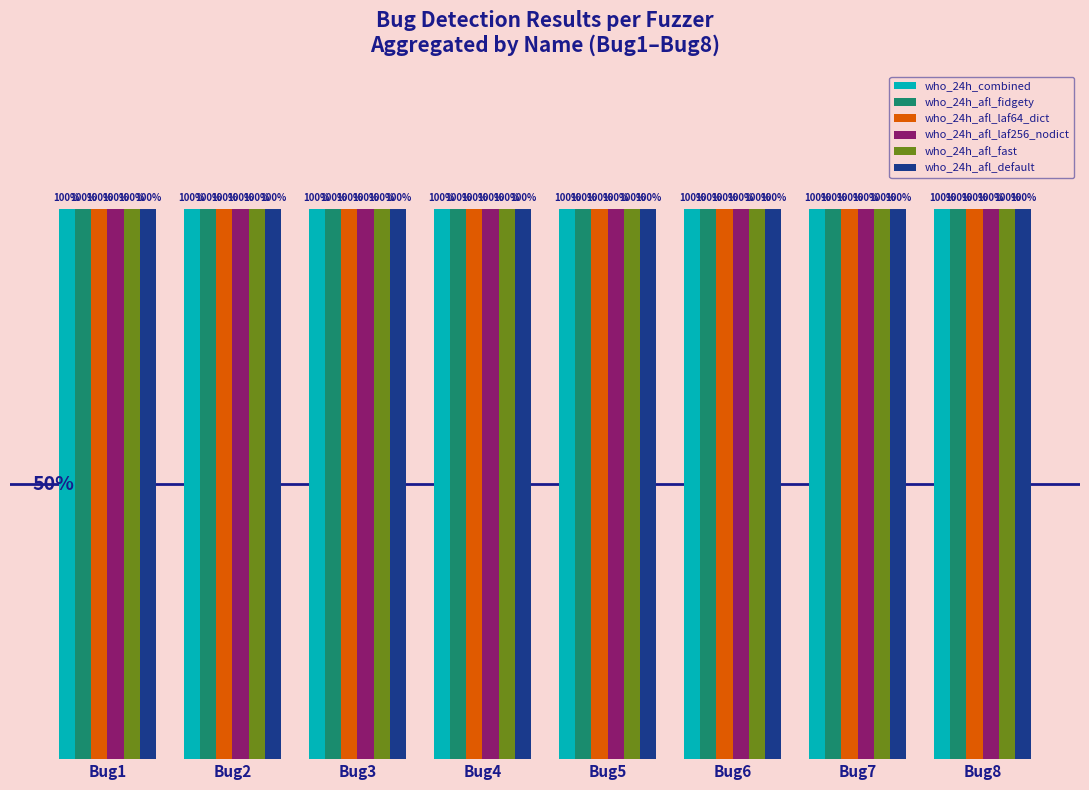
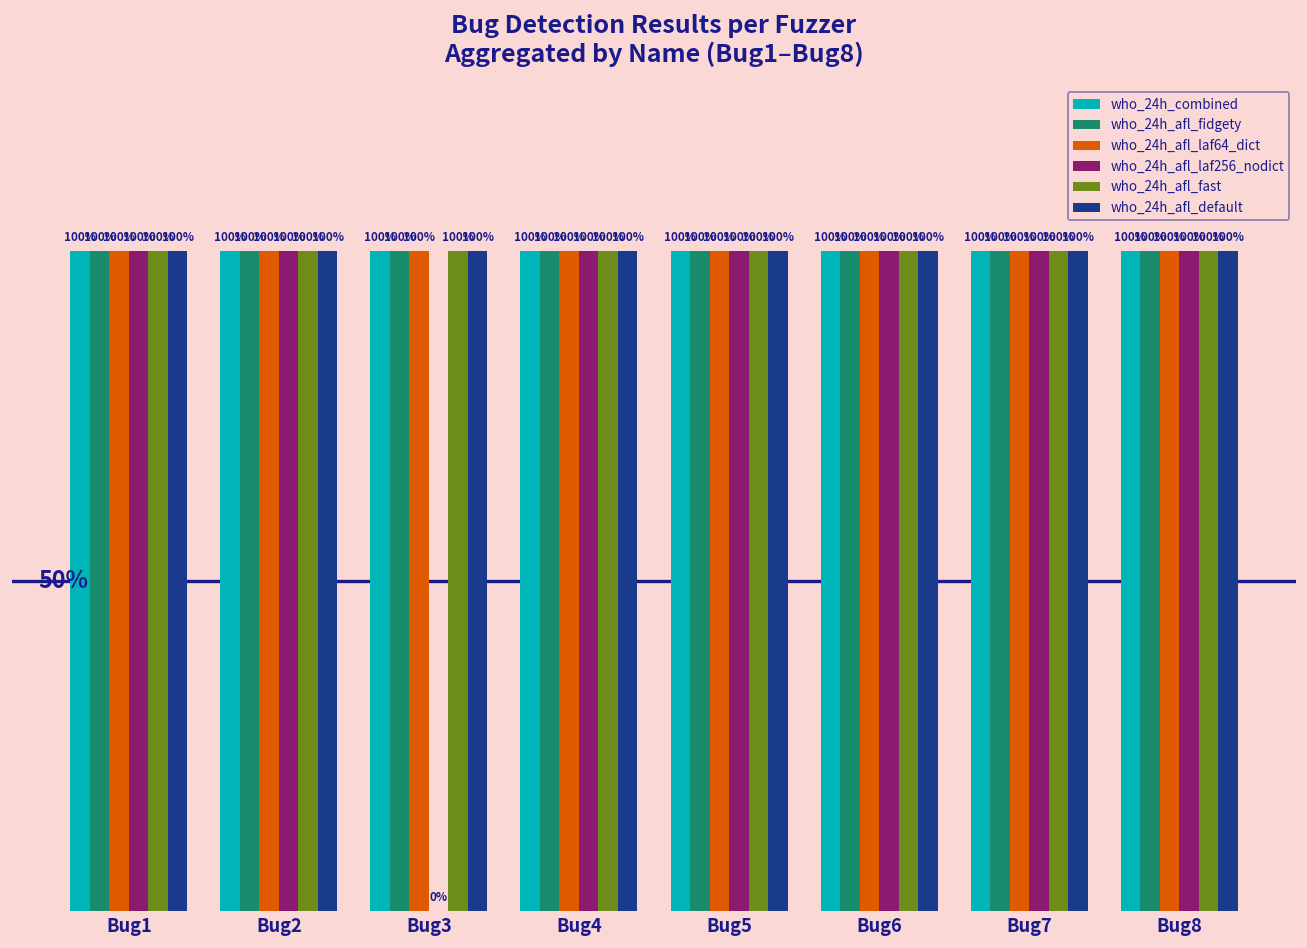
  {
    "who_24h_afl_laf256_nodict": {
-     "Bug3": "100%"
+     "Bug3": "0%"
    }
  }
